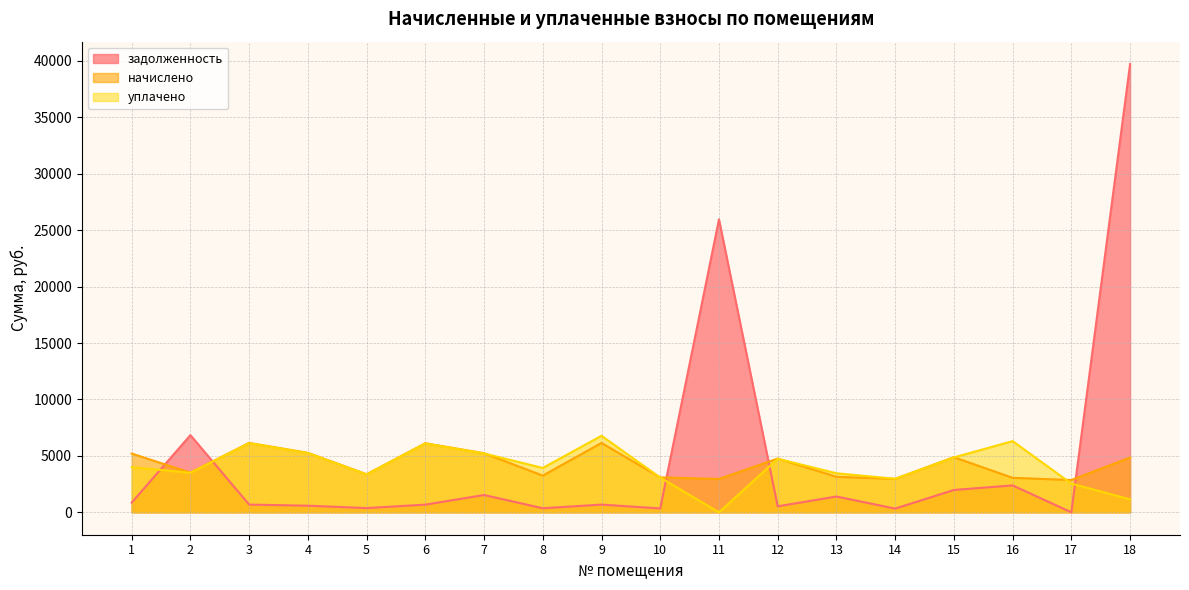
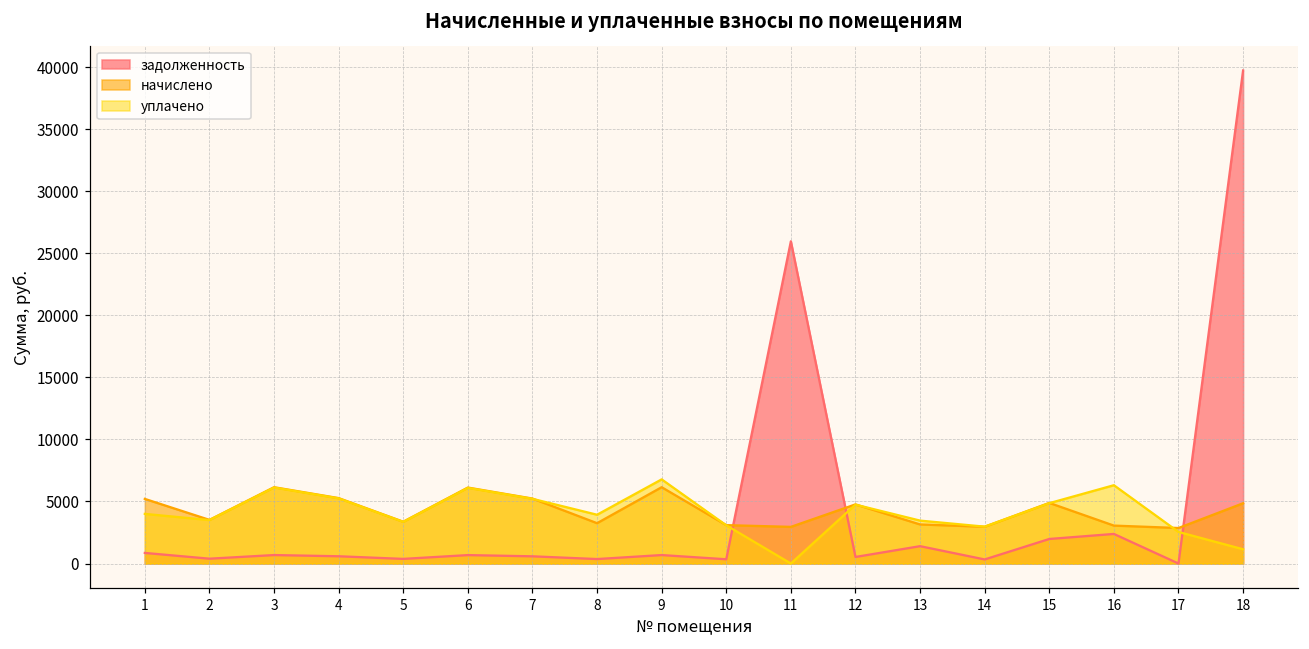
  {
    "задолженность": {
      "1": 900,
-     "2": 6800,
+     "2": 400,
      "3": 700,
      "4": 600,
      "5": 400,
      "6": 700,
-     "7": 1500,
+     "7": 600,
      "8": 400,
      "9": 700,
      "10": 300,
      "11": 26000,
      "12": 500,
      "13": 1400,
      "14": 300,
      "15": 2000,
      "16": 2400,
      "17": 0,
      "18": 39700
    }
  }
